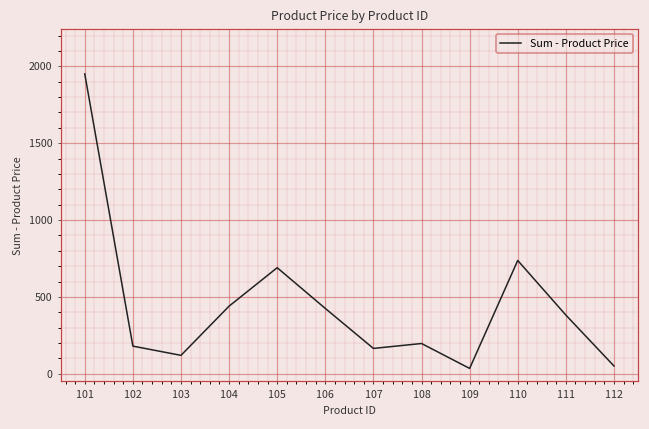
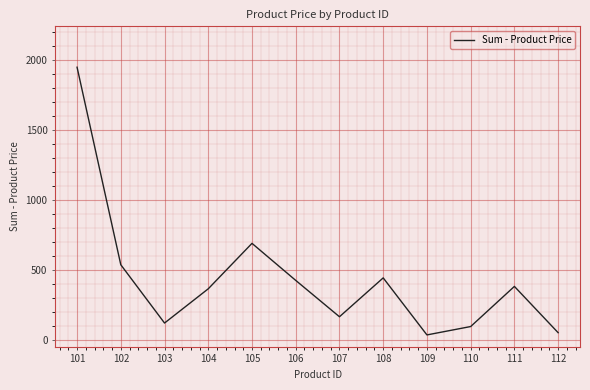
  {
    "101": 1950,
-   "102": 180,
+   "102": 540,
    "103": 120,
-   "104": 440,
+   "104": 370,
    "105": 690,
    "106": 430,
    "107": 170,
-   "108": 200,
+   "108": 440,
    "109": 40,
-   "110": 740,
+   "110": 100,
    "111": 380,
    "112": 50
  }
